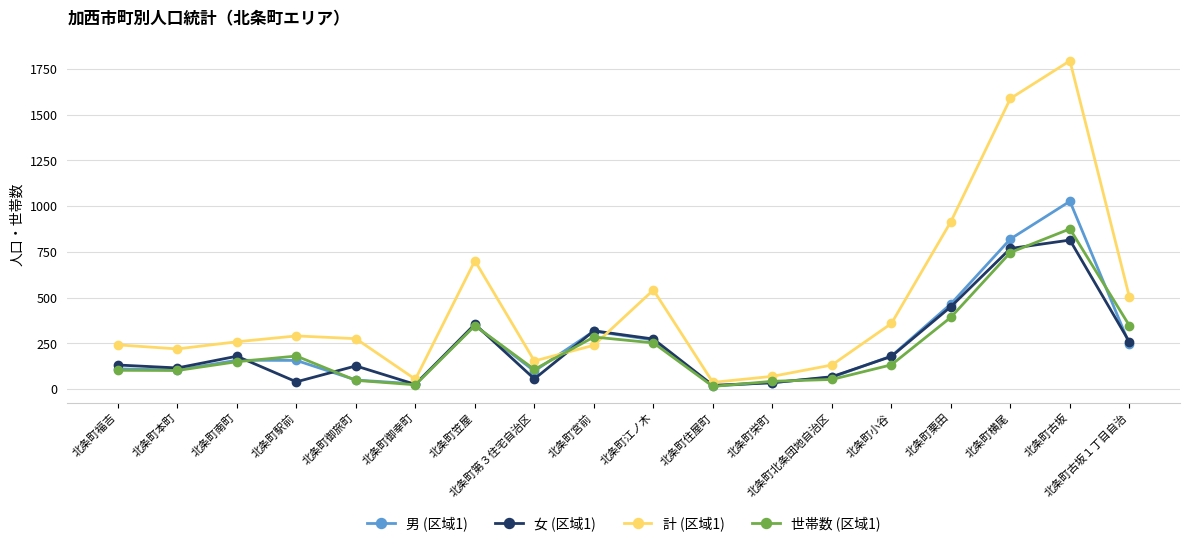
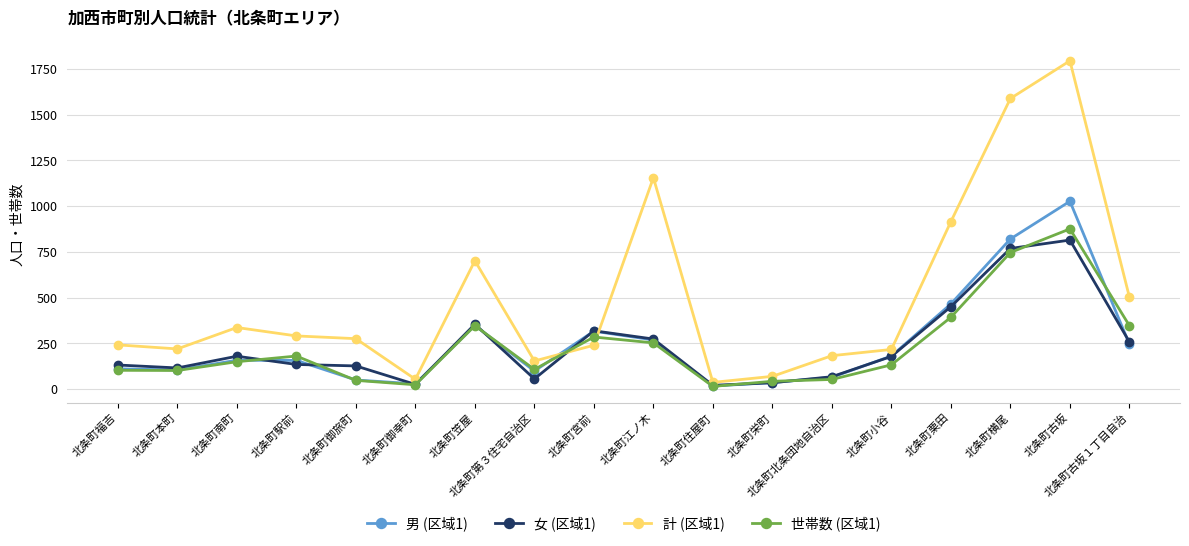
  {
    "男 (区域1)": {
      "北条町駅前": 160,
      "北条町栗田": 470,
      "北条町横尾": 820,
      "北条町古坂": 1030
    },
    "女 (区域1)": {
      "北条町福吉": 130,
      "北条町南町": 180,
-     "北条町駅前": 40,
+     "北条町駅前": 130,
      "北条町御旅町": 130,
      "北条町第３住宅自治区": 60,
      "北条町栗田": 450,
      "北条町横尾": 770,
      "北条町古坂": 810
    },
    "計 (区域1)": {
      "北条町福吉": 240,
      "北条町本町": 220,
-     "北条町南町": 260,
+     "北条町南町": 340,
      "北条町駅前": 290,
      "北条町御旅町": 280,
      "北条町御幸町": 50,
      "北条町笠屋": 700,
      "北条町第３住宅自治区": 150,
      "北条町宮前": 240,
-     "北条町江ノ木": 540,
+     "北条町江ノ木": 1160,
      "北条町住屋町": 40,
      "北条町栄町": 70,
-     "北条町北条団地自治区": 130,
-     "北条町小谷": 360,
+     "北条町北条団地自治区": 180,
+     "北条町小谷": 220,
      "北条町栗田": 920,
      "北条町横尾": 1590,
      "北条町古坂": 1790,
      "北条町古坂１丁目自治": 500
    },
    "世帯数 (区域1)": {
      "北条町駅前": 180,
      "北条町宮前": 280,
      "北条町江ノ木": 250,
      "北条町小谷": 130,
      "北条町栗田": 390,
      "北条町横尾": 750,
      "北条町古坂": 880,
      "北条町古坂１丁目自治": 350
    }
  }
